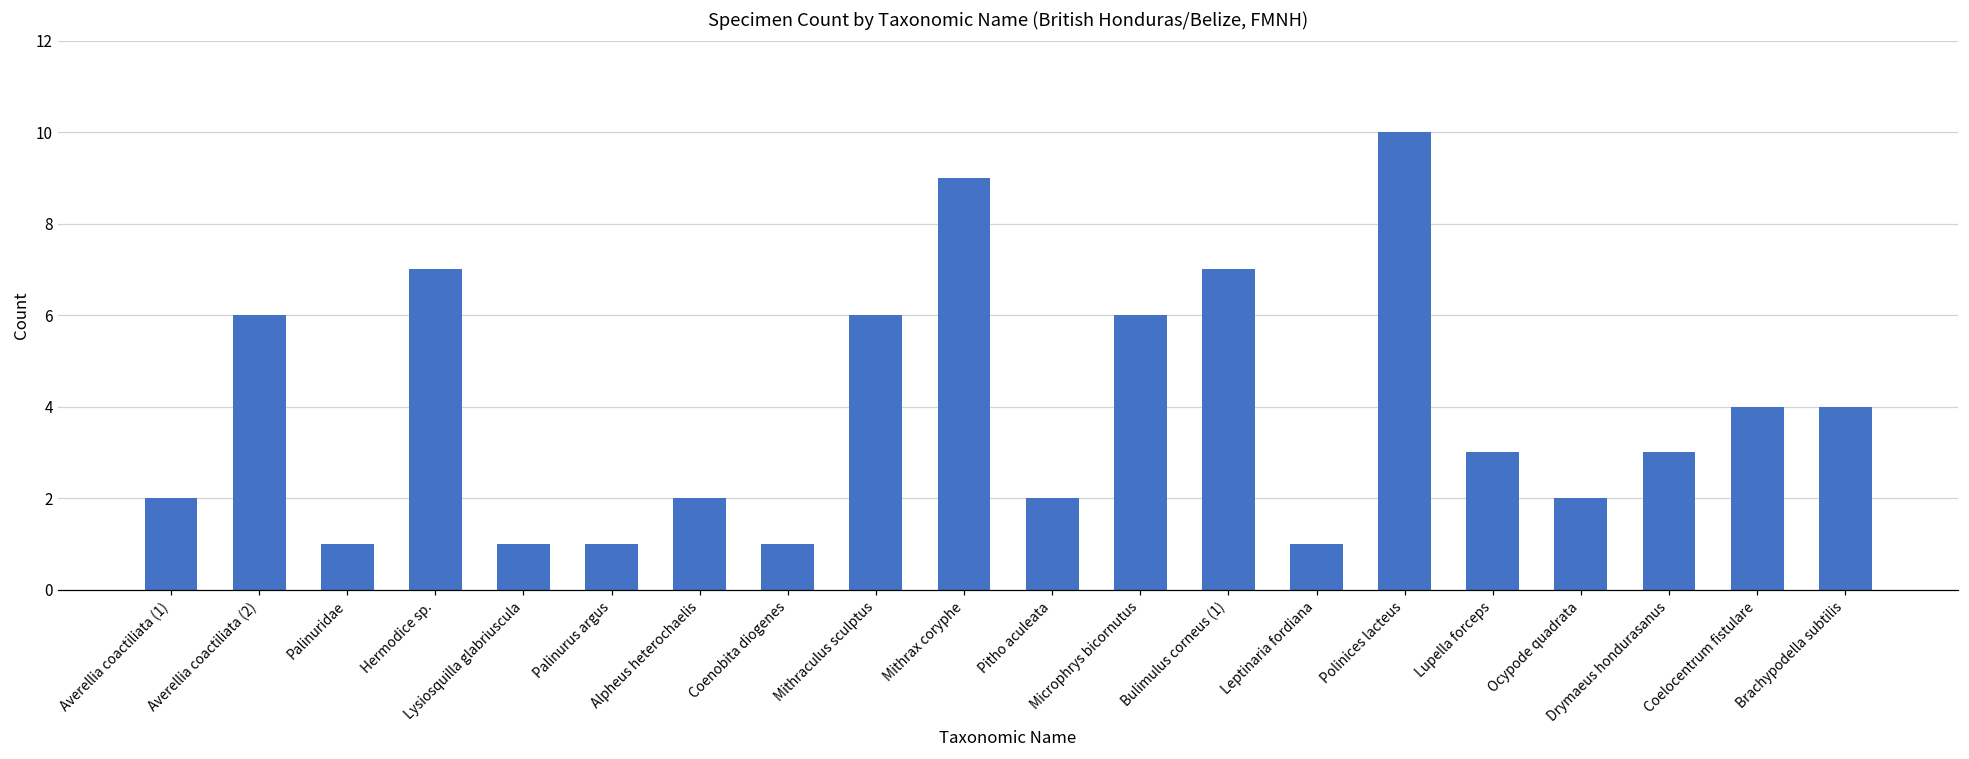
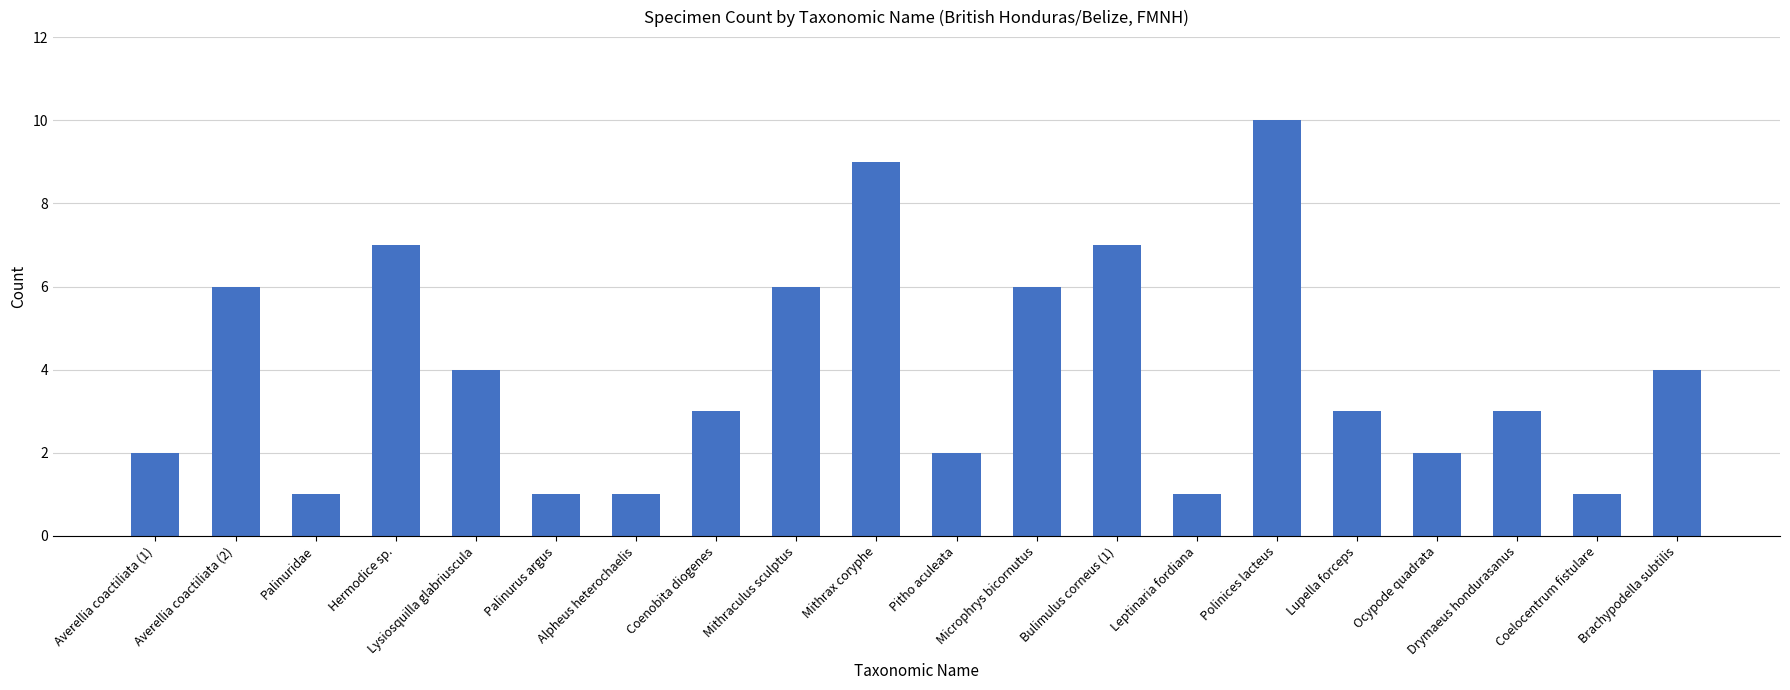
  {
    "Averellia coactiliata (1)": 2,
    "Averellia coactiliata (2)": 6,
    "Palinuridae": 1,
    "Hermodice sp.": 7,
-   "Lysiosquilla glabriuscula": 1,
+   "Lysiosquilla glabriuscula": 4,
    "Palinurus argus": 1,
-   "Alpheus heterochaelis": 2,
-   "Coenobita diogenes": 1,
+   "Alpheus heterochaelis": 1,
+   "Coenobita diogenes": 3,
    "Mithraculus sculptus": 6,
    "Mithrax coryphe": 9,
    "Pitho aculeata": 2,
    "Microphrys bicornutus": 6,
    "Bulimulus corneus (1)": 7,
    "Leptinaria fordiana": 1,
    "Polinices lacteus": 10,
    "Lupella forceps": 3,
    "Ocypode quadrata": 2,
    "Drymaeus hondurasanus": 3,
-   "Coelocentrum fistulare": 4,
+   "Coelocentrum fistulare": 1,
    "Brachypodella subtilis": 4
  }
